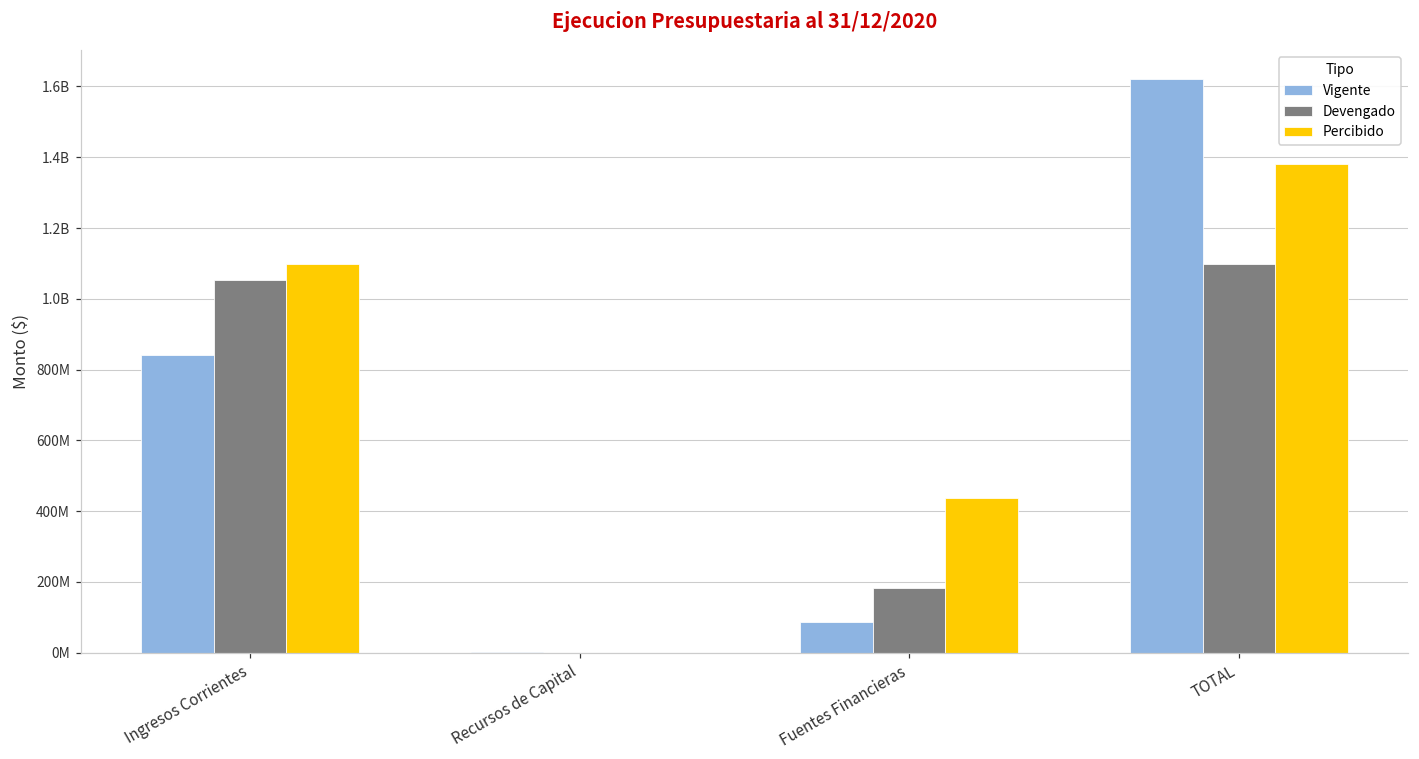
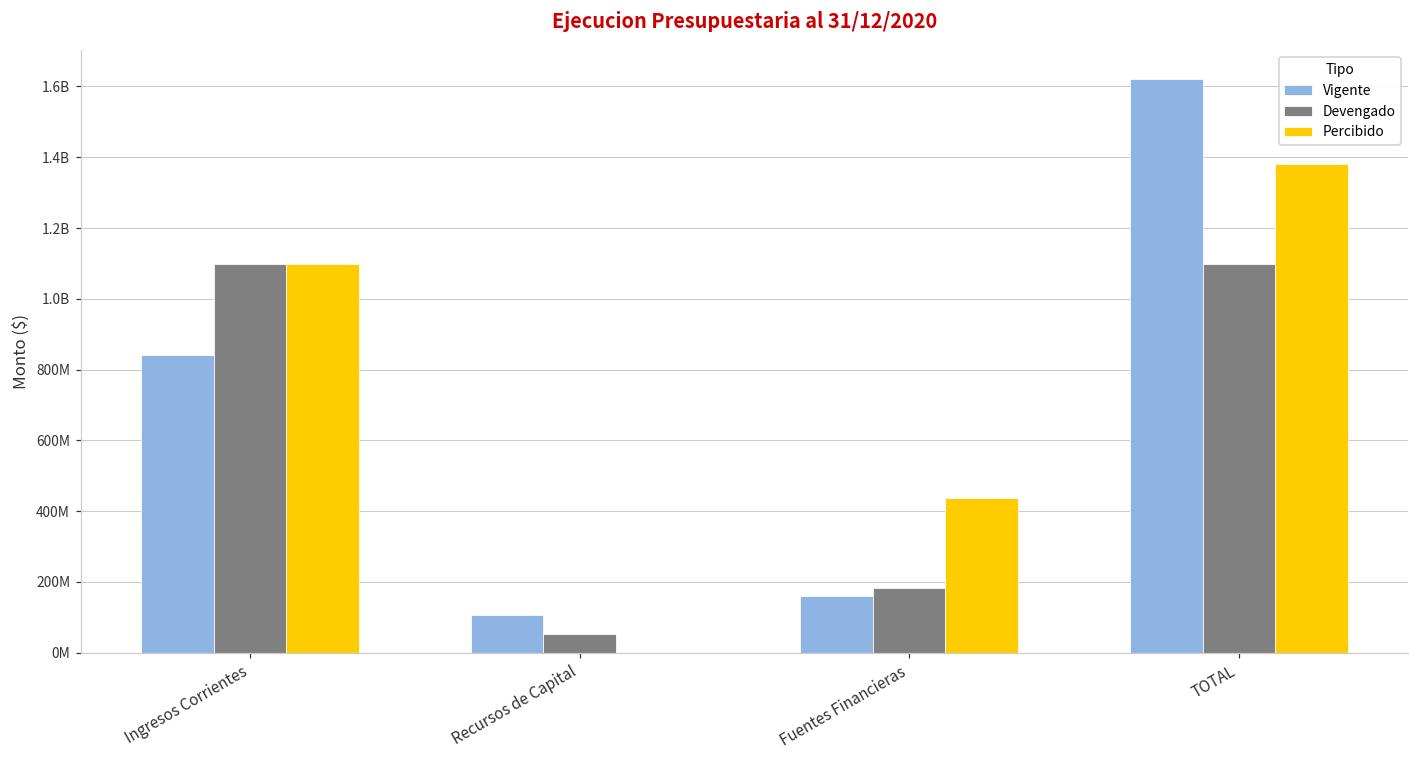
  {
    "Vigente": {
      "Ingresos Corrientes": 840000000,
-     "Recursos de Capital": 0,
-     "Fuentes Financieras": 90000000,
+     "Recursos de Capital": 110000000,
+     "Fuentes Financieras": 160000000,
      "TOTAL": 1620000000
    },
    "Devengado": {
-     "Ingresos Corrientes": 1050000000,
-     "Recursos de Capital": 0,
+     "Ingresos Corrientes": 1100000000,
+     "Recursos de Capital": 50000000,
      "Fuentes Financieras": 180000000,
      "TOTAL": 1100000000
    },
    "Percibido": {
      "Ingresos Corrientes": 1100000000,
      "Fuentes Financieras": 440000000,
      "TOTAL": 1380000000
    }
  }
